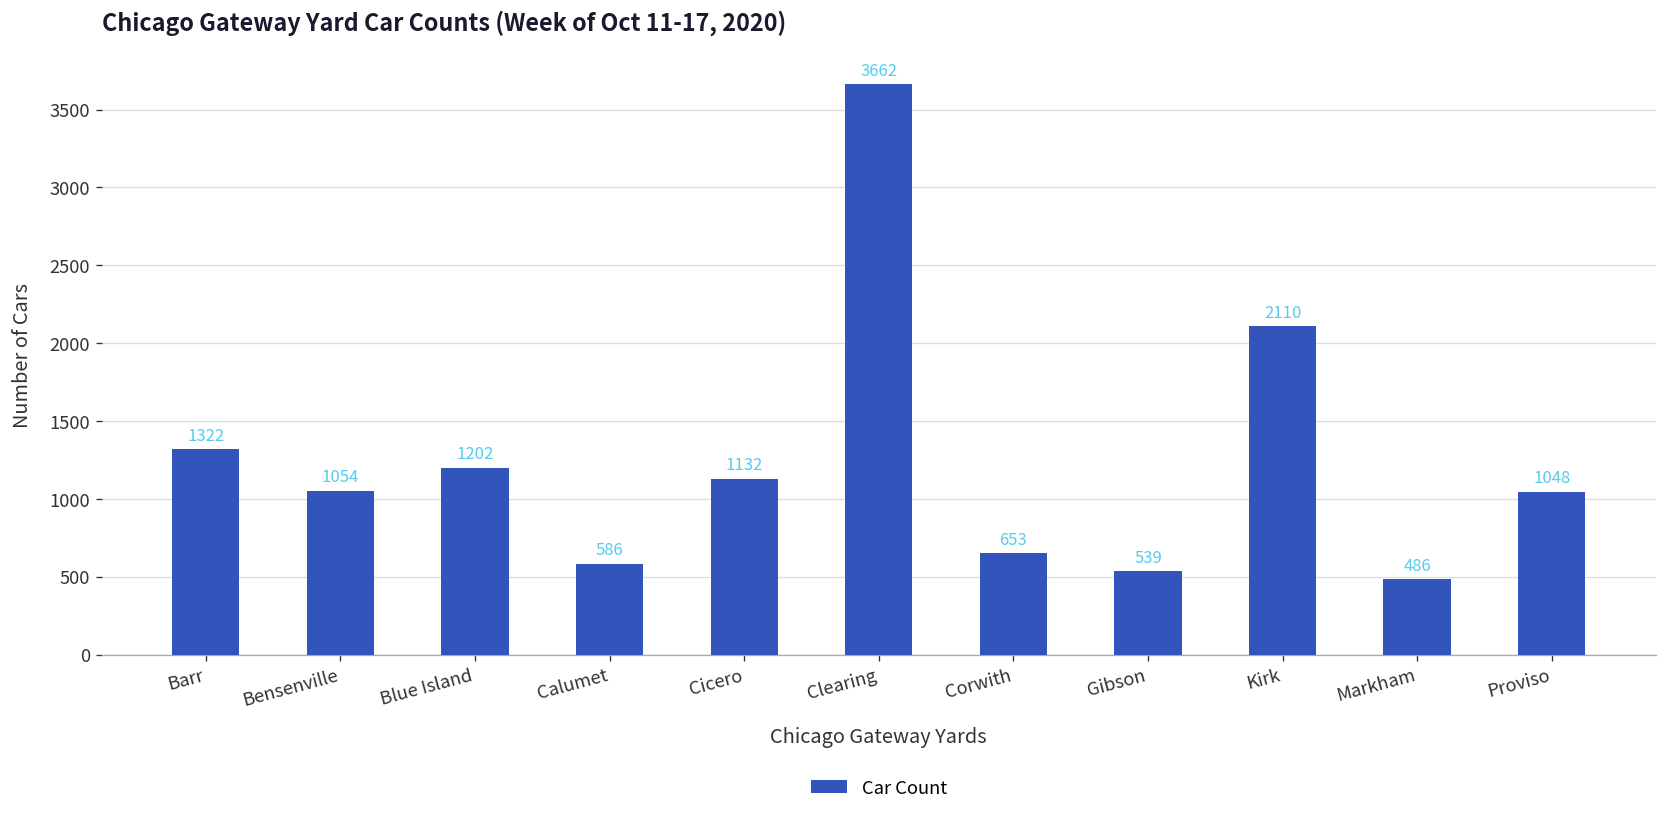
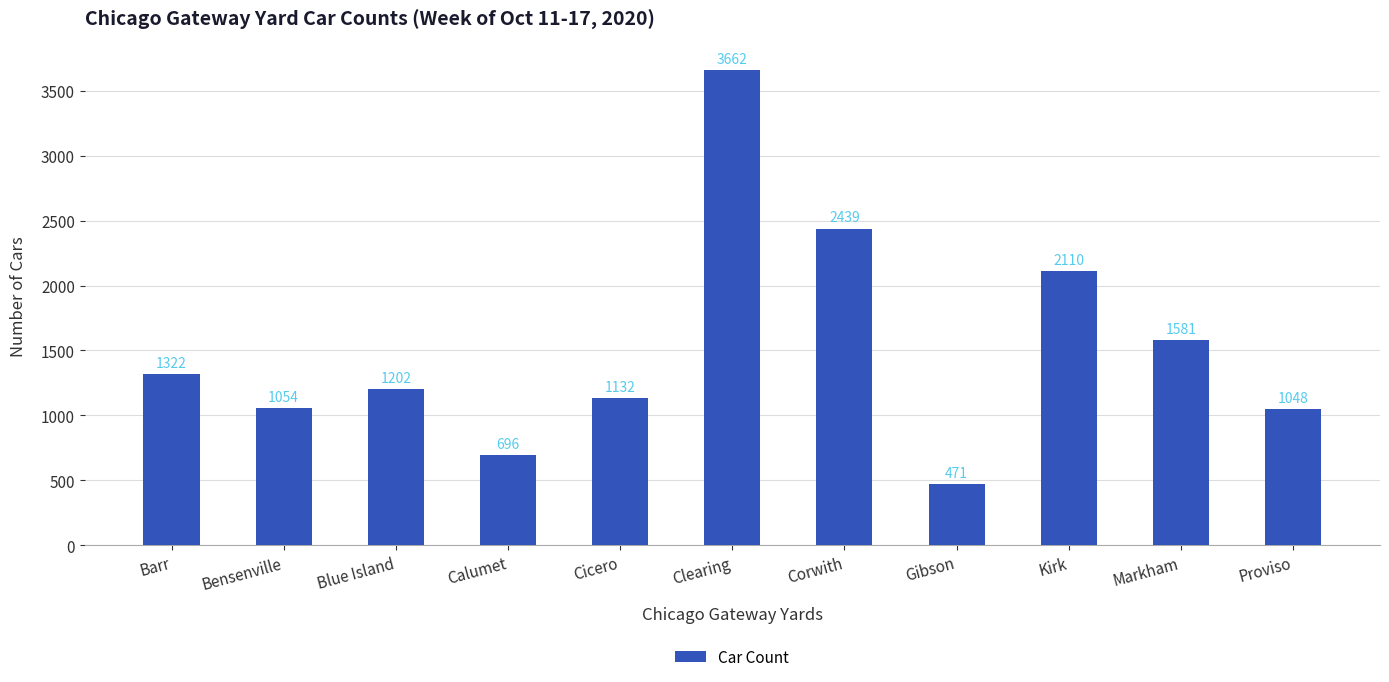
  {
    "Barr": 1322,
    "Bensenville": 1054,
    "Blue Island": 1202,
-   "Calumet": 586,
+   "Calumet": 696,
    "Cicero": 1132,
    "Clearing": 3662,
-   "Corwith": 653,
-   "Gibson": 539,
+   "Corwith": 2439,
+   "Gibson": 471,
    "Kirk": 2110,
-   "Markham": 486,
+   "Markham": 1581,
    "Proviso": 1048
  }
